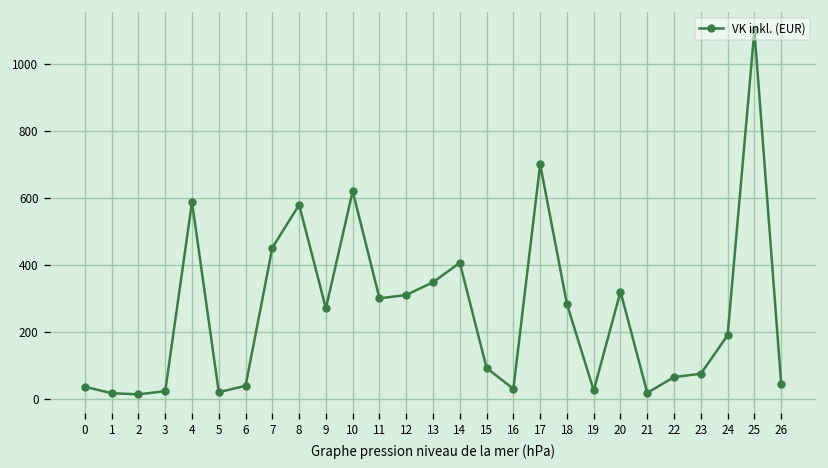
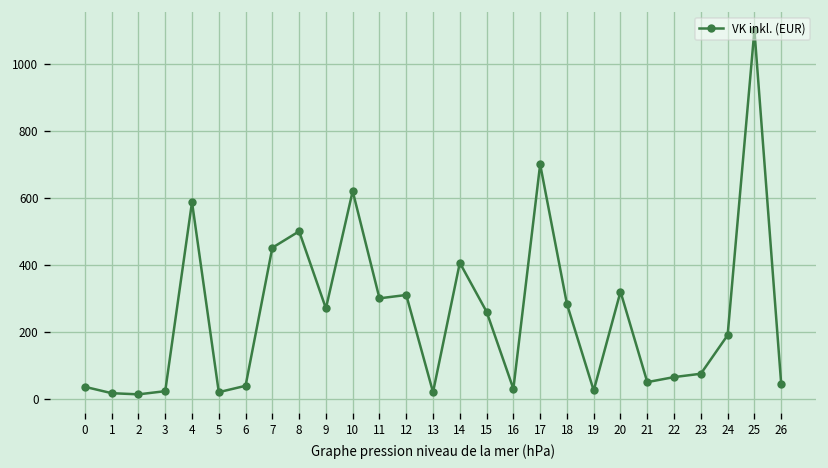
  {
    "0": 40,
    "1": 20,
    "2": 10,
    "3": 20,
    "4": 590,
    "5": 20,
    "6": 40,
    "7": 450,
-   "8": 580,
+   "8": 500,
    "9": 270,
    "10": 620,
    "11": 300,
    "12": 310,
-   "13": 350,
+   "13": 20,
    "14": 410,
-   "15": 90,
+   "15": 260,
    "16": 30,
    "17": 700,
    "18": 280,
    "19": 30,
    "20": 320,
-   "21": 20,
+   "21": 50,
    "22": 70,
    "23": 80,
    "24": 190,
    "26": 50
  }
